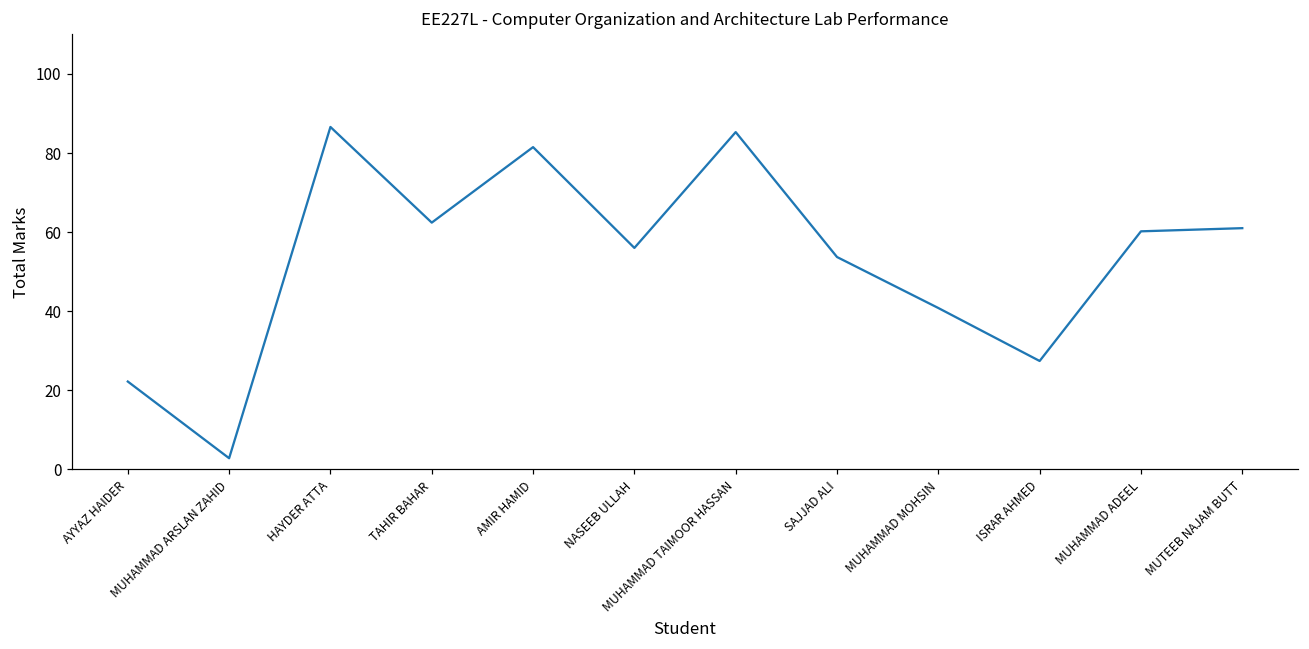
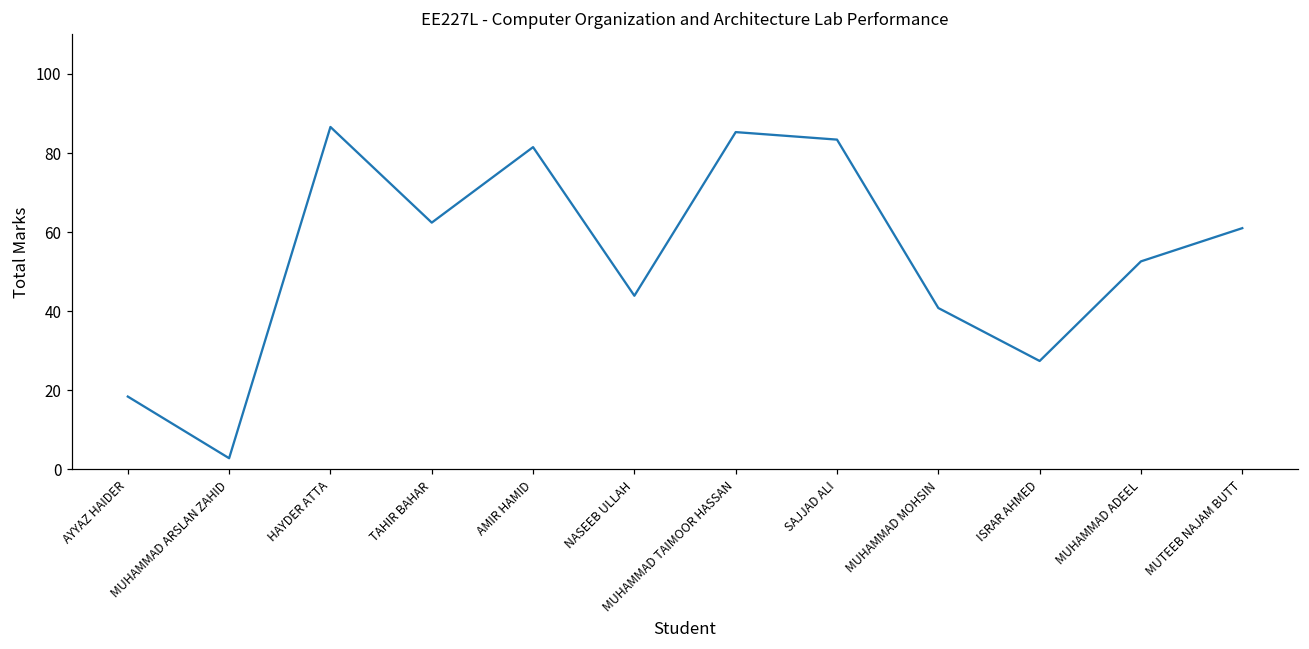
  {
-   "AYYAZ HAIDER": 22,
+   "AYYAZ HAIDER": 18,
    "MUHAMMAD ARSLAN ZAHID": 3,
    "HAYDER ATTA": 87,
    "TAHIR BAHAR": 62,
    "AMIR HAMID": 82,
-   "NASEEB ULLAH": 56,
+   "NASEEB ULLAH": 44,
    "MUHAMMAD TAIMOOR HASSAN": 85,
-   "SAJJAD ALI": 54,
+   "SAJJAD ALI": 83,
    "MUHAMMAD MOHSIN": 41,
    "ISRAR AHMED": 27,
-   "MUHAMMAD ADEEL": 60,
+   "MUHAMMAD ADEEL": 53,
    "MUTEEB NAJAM BUTT": 61
  }
